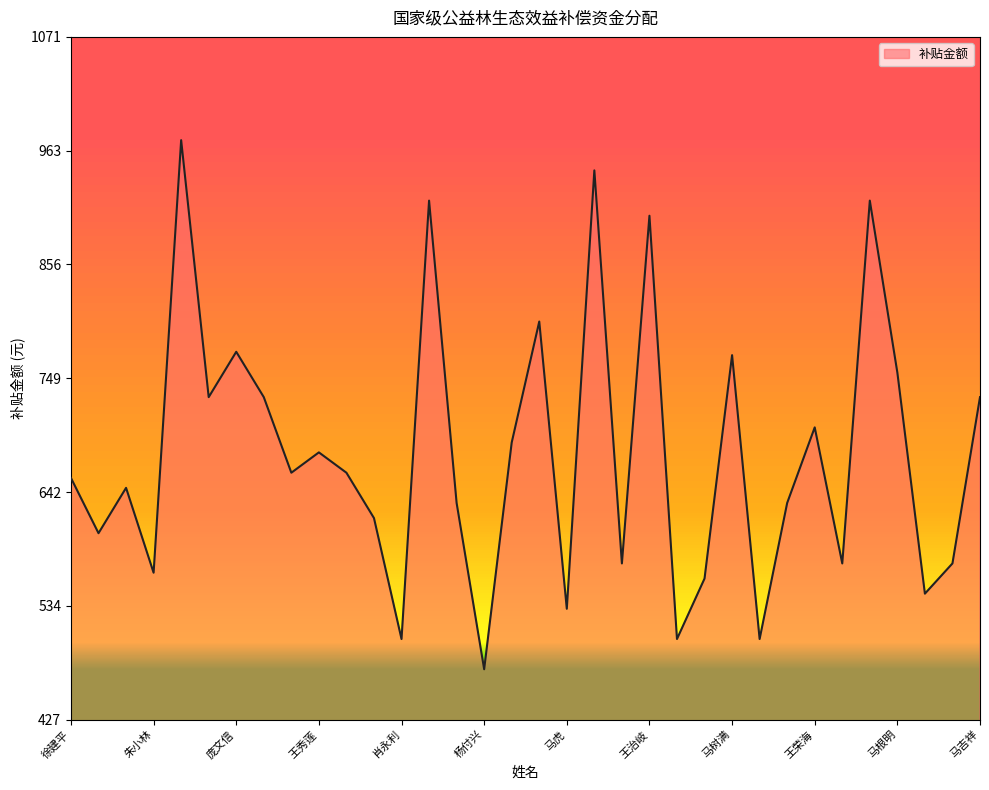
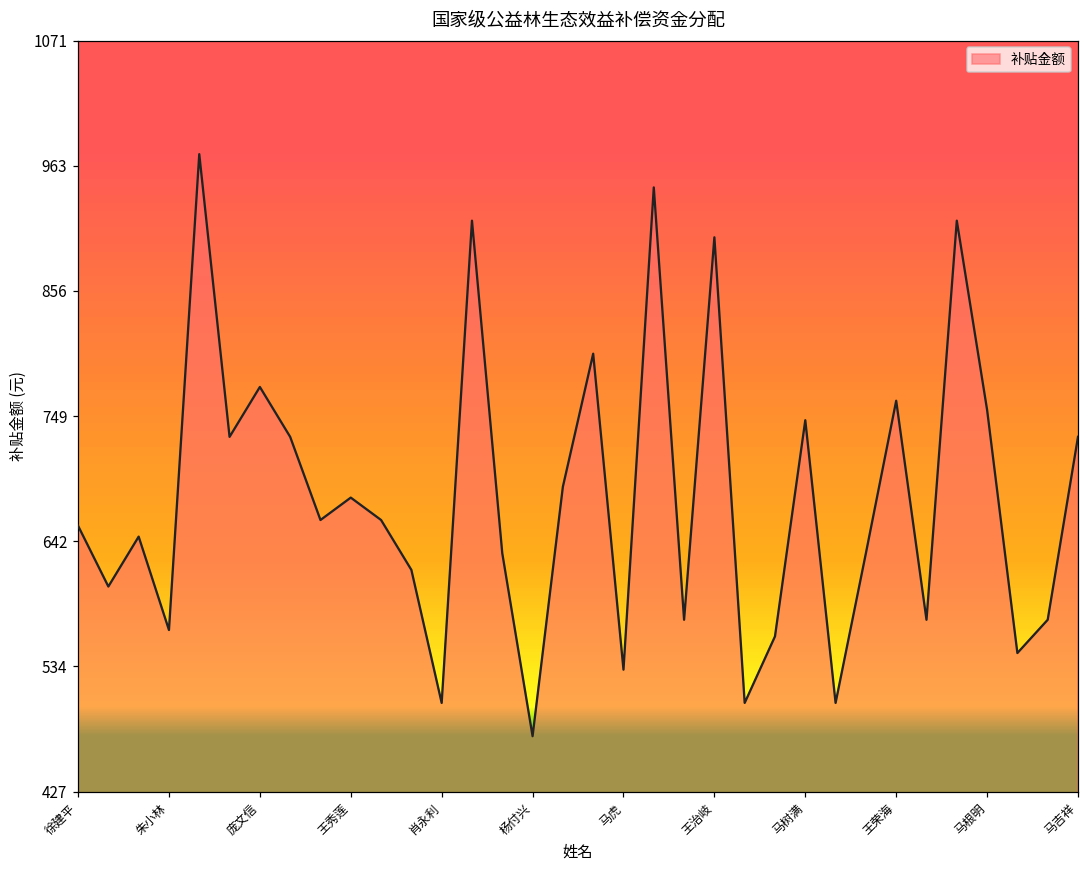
  {
    "徐建平": 655,
    "朱小林": 566,
    "庞文信": 774,
    "王秀莲": 679,
    "肖永利": 503,
    "杨付兴": 475,
    "马虎": 532,
    "王治岐": 902,
-   "马树满": 771,
-   "王荣海": 703,
+   "马树满": 745,
+   "王荣海": 762,
    "马根明": 754,
    "马吉祥": 731
  }
